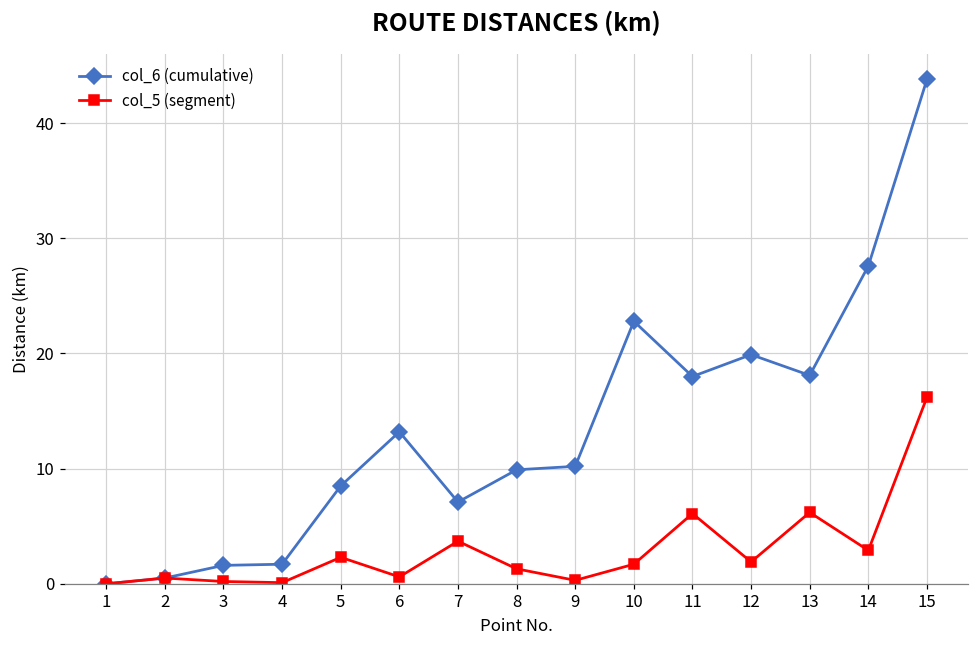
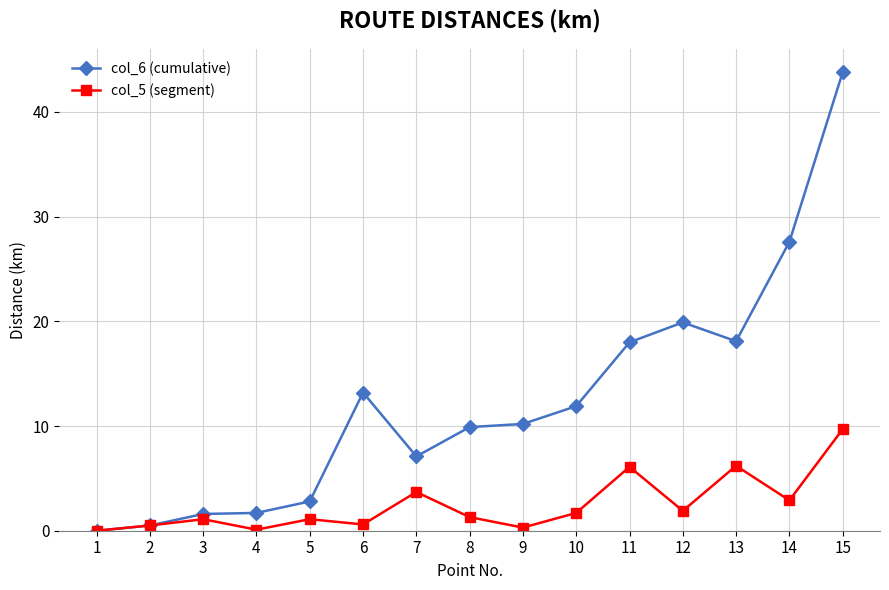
  {
    "col_6 (cumulative)": {
      "3": 1.6,
      "4": 1.7,
-     "5": 8.5,
+     "5": 2.8,
      "6": 13.2,
      "7": 7.1,
      "8": 9.9,
      "9": 10.2,
-     "10": 22.8,
+     "10": 11.9,
      "11": 18.0,
      "12": 19.9,
      "13": 18.1,
      "14": 27.6,
      "15": 43.8
    },
    "col_5 (segment)": {
-     "3": 0.2,
+     "3": 1.1,
      "4": 0.1,
-     "5": 2.3,
+     "5": 1.1,
      "6": 0.6,
      "7": 3.7,
      "8": 1.3,
      "9": 0.3,
      "10": 1.7,
      "11": 6.1,
      "12": 1.9,
      "13": 6.2,
      "14": 2.9,
-     "15": 16.2
+     "15": 9.7
    }
  }
